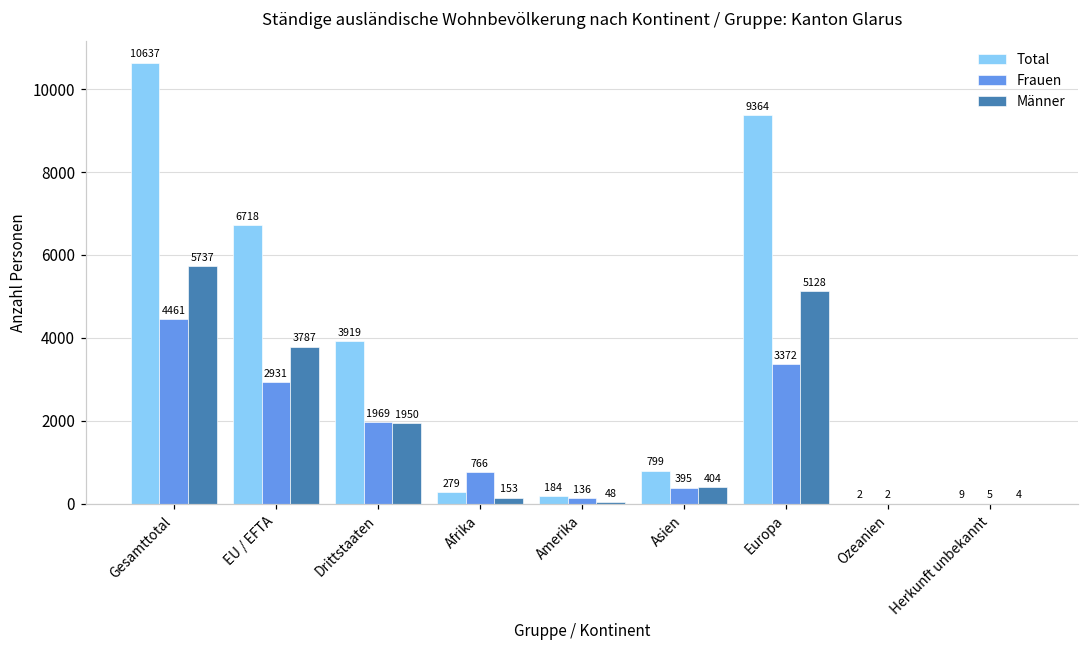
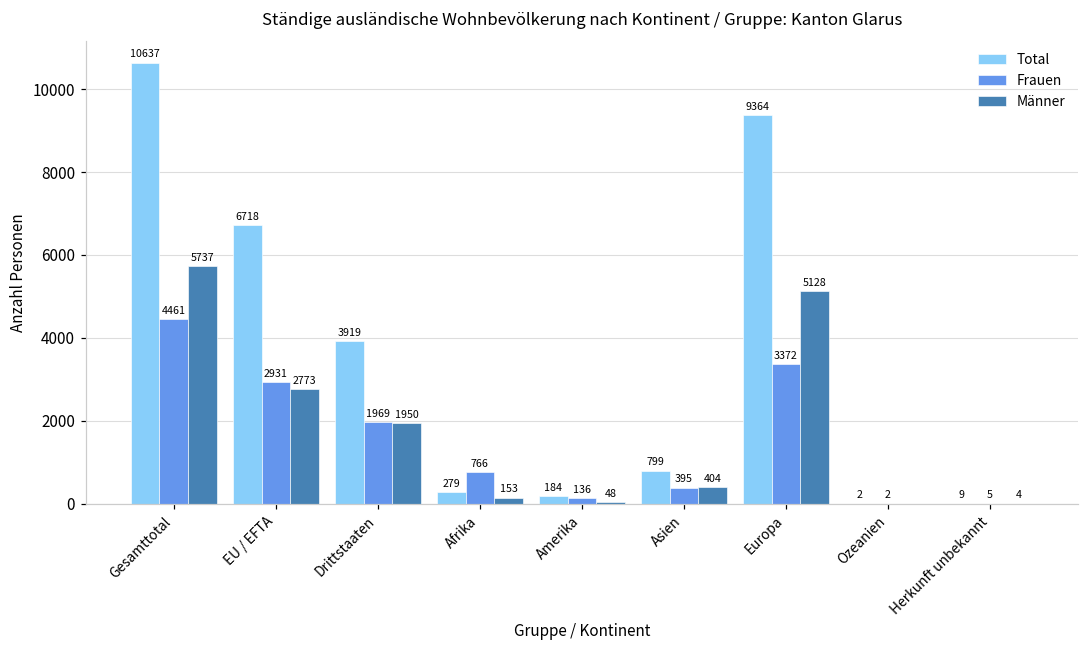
  {
    "Total": {
      "Gesamttotal": 10637,
      "EU / EFTA": 6718,
      "Drittstaaten": 3919,
      "Afrika": 279,
      "Amerika": 184,
      "Asien": 799,
      "Europa": 9364,
      "Ozeanien": 2,
      "Herkunft unbekannt": 9
    },
    "Frauen": {
      "Gesamttotal": 4461,
      "EU / EFTA": 2931,
      "Drittstaaten": 1969,
      "Afrika": 766,
      "Amerika": 136,
      "Asien": 395,
      "Europa": 3372,
      "Ozeanien": 2,
      "Herkunft unbekannt": 5
    },
    "Männer": {
      "Gesamttotal": 5737,
-     "EU / EFTA": 3787,
+     "EU / EFTA": 2773,
      "Drittstaaten": 1950,
      "Afrika": 153,
      "Amerika": 48,
      "Asien": 404,
      "Europa": 5128,
      "Herkunft unbekannt": 4
    }
  }
